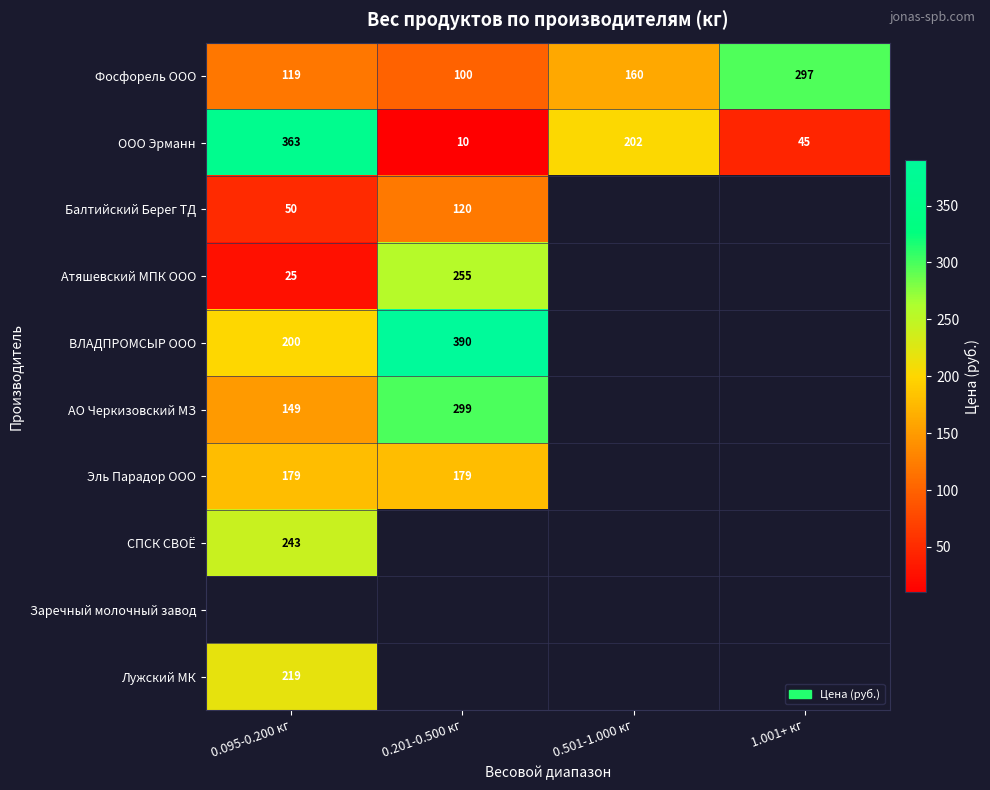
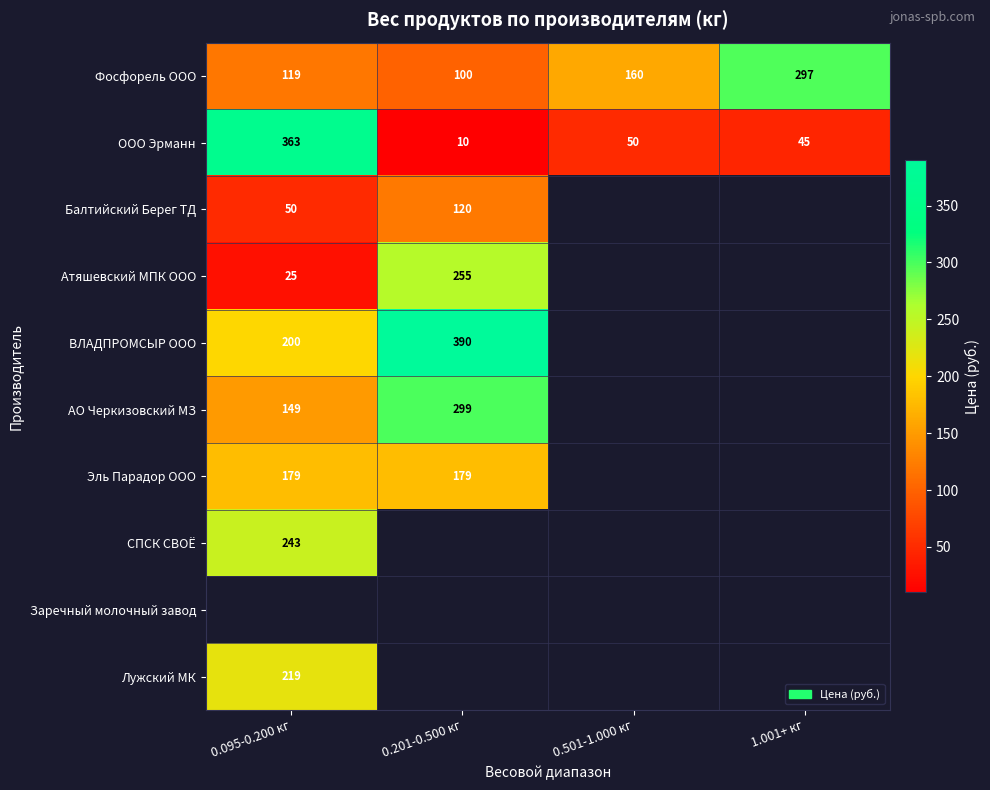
  {
    "Фосфорель ООО": {
      "0.095-0.200 кг": 119,
      "0.201-0.500 кг": 100,
      "0.501-1.000 кг": 160,
      "1.001+ кг": 297
    },
    "ООО Эрманн": {
      "0.095-0.200 кг": 363,
      "0.201-0.500 кг": 10,
-     "0.501-1.000 кг": 202,
+     "0.501-1.000 кг": 50,
      "1.001+ кг": 45
    },
    "Балтийский Берег ТД": {
      "0.095-0.200 кг": 50,
      "0.201-0.500 кг": 120
    },
    "Атяшевский МПК ООО": {
      "0.095-0.200 кг": 25,
      "0.201-0.500 кг": 255
    },
    "ВЛАДПРОМСЫР ООО": {
      "0.095-0.200 кг": 200,
      "0.201-0.500 кг": 390
    },
    "АО Черкизовский МЗ": {
      "0.095-0.200 кг": 149,
      "0.201-0.500 кг": 299
    },
    "Эль Парадор ООО": {
      "0.095-0.200 кг": 179,
      "0.201-0.500 кг": 179
    },
    "СПСК СВОЁ": {
      "0.095-0.200 кг": 243
    },
    "Лужский МК": {
      "0.095-0.200 кг": 219
    }
  }
